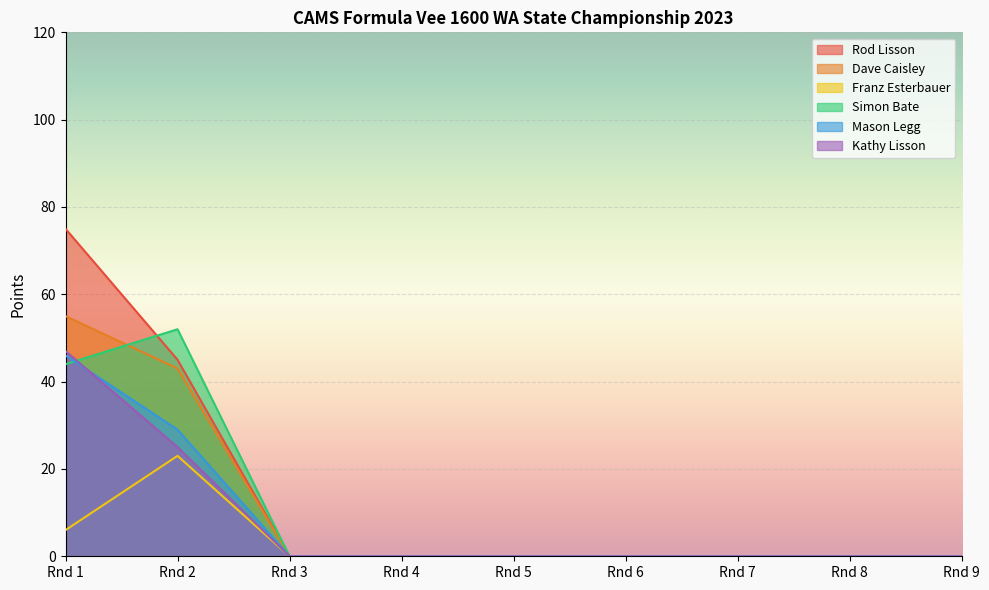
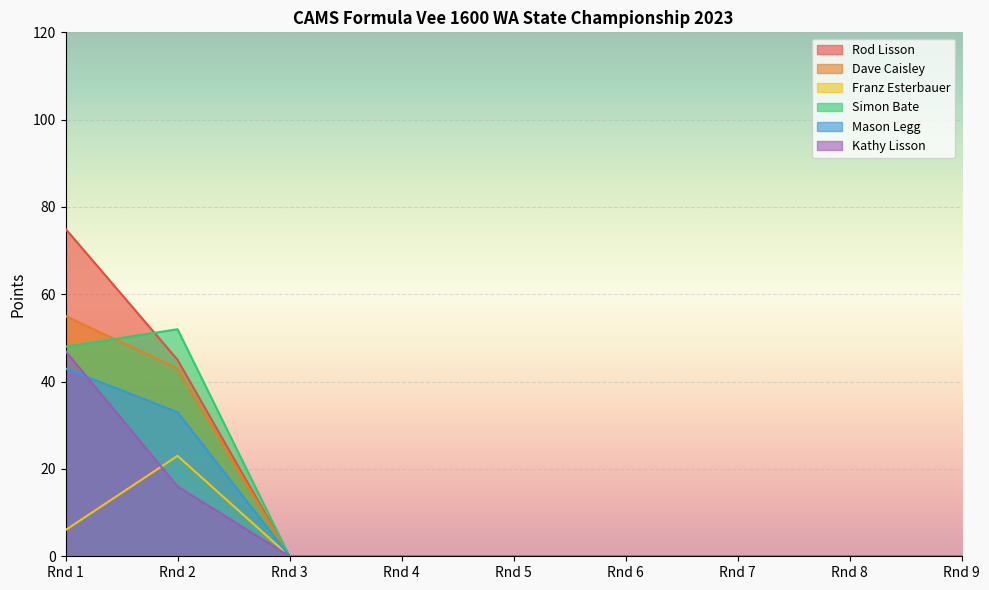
  {
    "Franz Esterbauer": {
      "Rnd 1": 6,
      "Rnd 2": 23
    },
    "Simon Bate": {
-     "Rnd 1": 44,
+     "Rnd 1": 48,
      "Rnd 2": 52
    },
    "Mason Legg": {
-     "Rnd 1": 46,
-     "Rnd 2": 29
+     "Rnd 1": 43,
+     "Rnd 2": 33
    },
    "Kathy Lisson": {
      "Rnd 1": 47,
-     "Rnd 2": 25
+     "Rnd 2": 16
    }
  }
